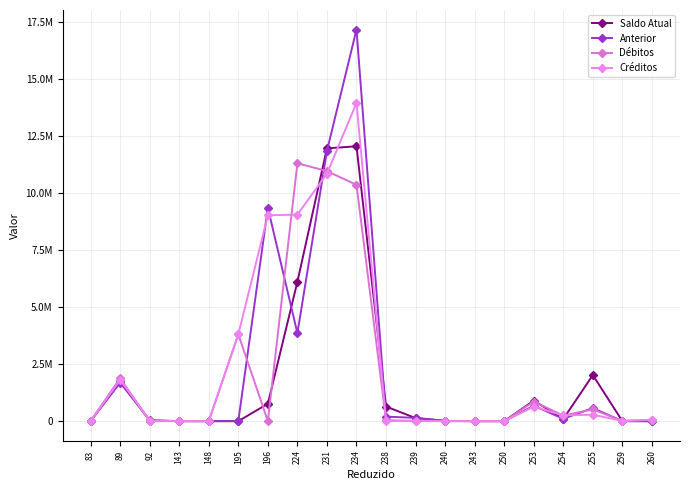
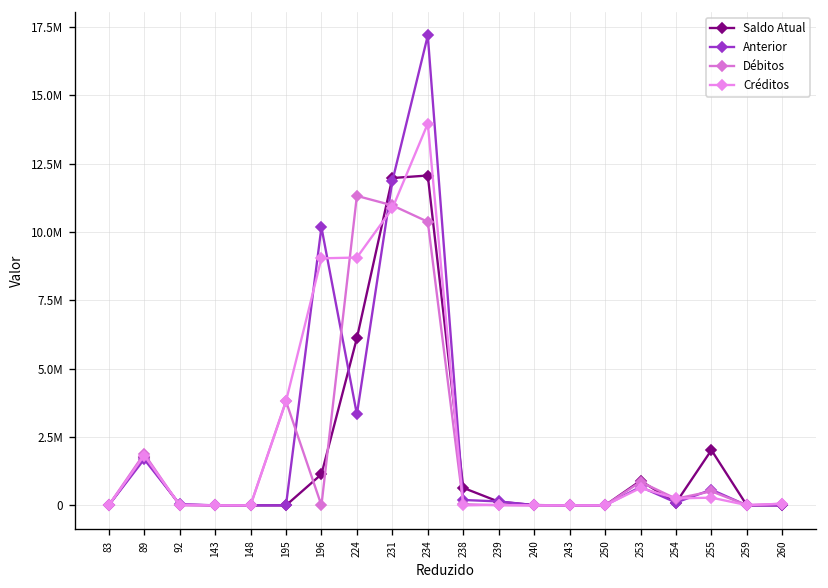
  {
    "Saldo Atual": {
-     "196": 800000,
+     "196": 1100000,
      "224": 6100000,
      "234": 12100000,
      "238": 600000,
      "255": 2000000
    },
    "Anterior": {
-     "196": 9400000,
-     "224": 3900000,
+     "196": 10200000,
+     "224": 3300000,
      "234": 17200000,
      "238": 200000
    }
  }
